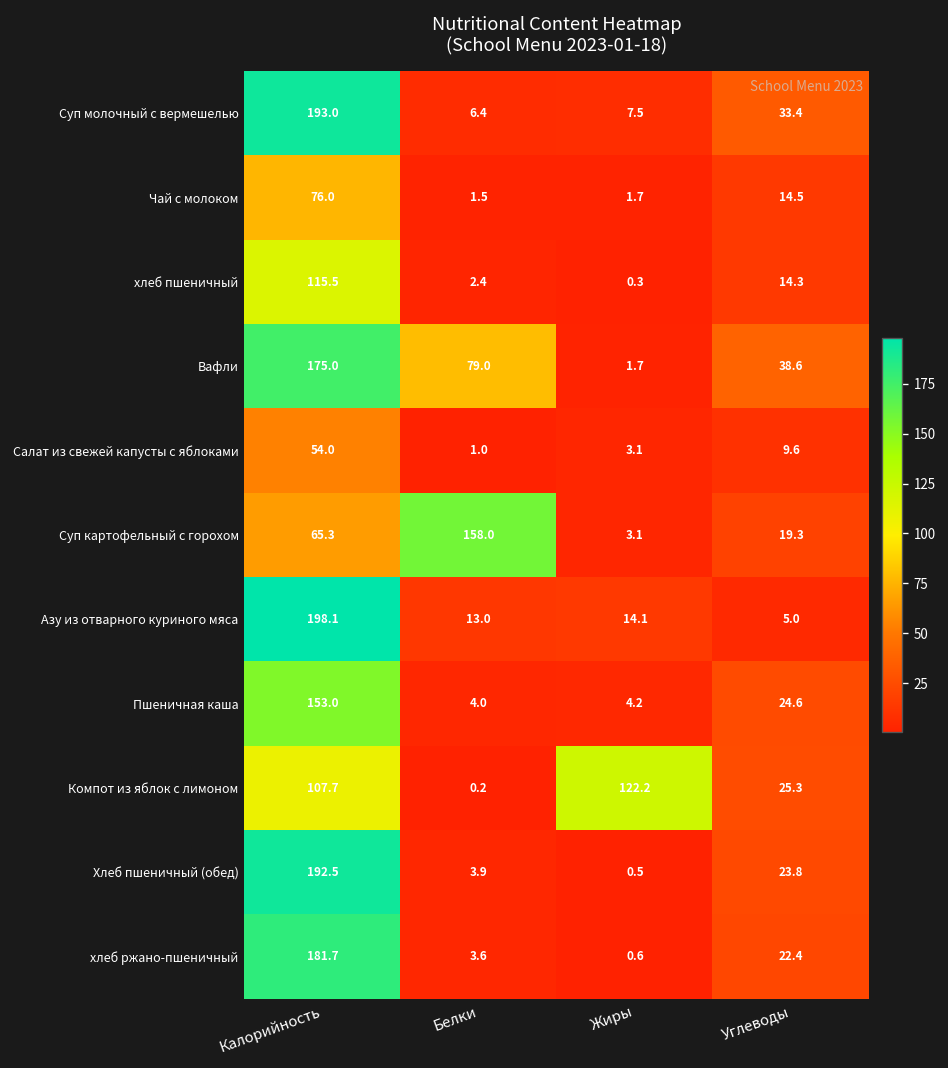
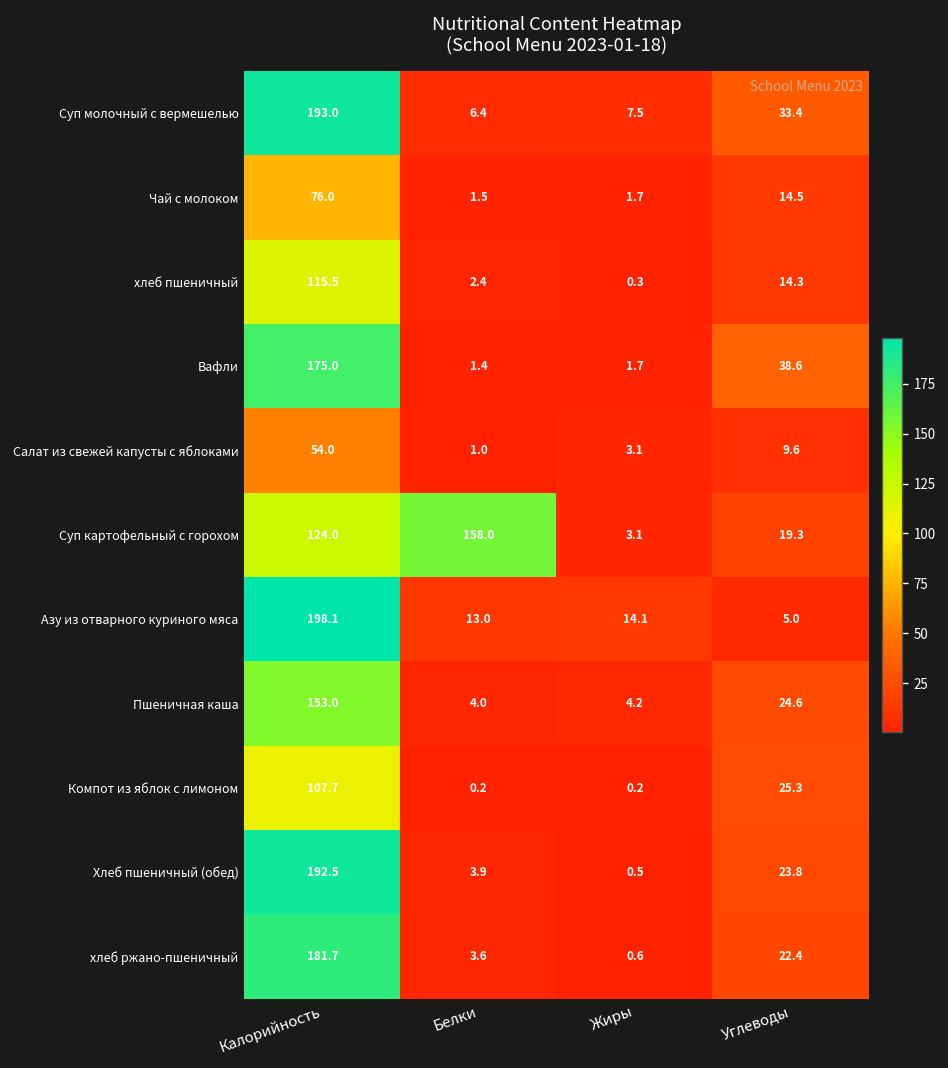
  {
    "Суп молочный с вермешелью": {
      "Калорийность": 193.0,
      "Белки": 6.4,
      "Жиры": 7.5
    },
    "Чай с молоком": {
      "Калорийность": 76.0,
      "Белки": 1.5,
      "Жиры": 1.7,
      "Углеводы": 14.5
    },
    "хлеб пшеничный": {
      "Калорийность": 115.5,
      "Белки": 2.4,
      "Жиры": 0.3,
      "Углеводы": 14.3
    },
    "Вафли": {
      "Калорийность": 175.0,
-     "Белки": 79.0,
+     "Белки": 1.4,
      "Жиры": 1.7,
      "Углеводы": 38.6
    },
    "Салат из свежей капусты с яблоками": {
      "Калорийность": 54.0,
      "Белки": 1.0,
      "Жиры": 3.1,
      "Углеводы": 9.6
    },
    "Суп картофельный с горохом": {
-     "Калорийность": 65.3,
+     "Калорийность": 124.0,
      "Белки": 158.0,
      "Жиры": 3.1,
      "Углеводы": 19.3
    },
    "Азу из отварного куриного мяса": {
      "Калорийность": 198.1,
      "Белки": 13.0,
      "Жиры": 14.1,
      "Углеводы": 5.0
    },
    "Пшеничная каша": {
      "Калорийность": 153.0,
      "Белки": 4.0,
      "Жиры": 4.2,
      "Углеводы": 24.6
    },
    "Компот из яблок с лимоном": {
      "Калорийность": 107.7,
      "Белки": 0.2,
-     "Жиры": 122.2,
+     "Жиры": 0.2,
      "Углеводы": 25.3
    },
    "Хлеб пшеничный (обед)": {
      "Калорийность": 192.5,
      "Белки": 3.9,
      "Жиры": 0.5,
      "Углеводы": 23.8
    },
    "хлеб ржано-пшеничный": {
      "Калорийность": 181.7,
      "Белки": 3.6,
      "Жиры": 0.6,
      "Углеводы": 22.4
    }
  }
